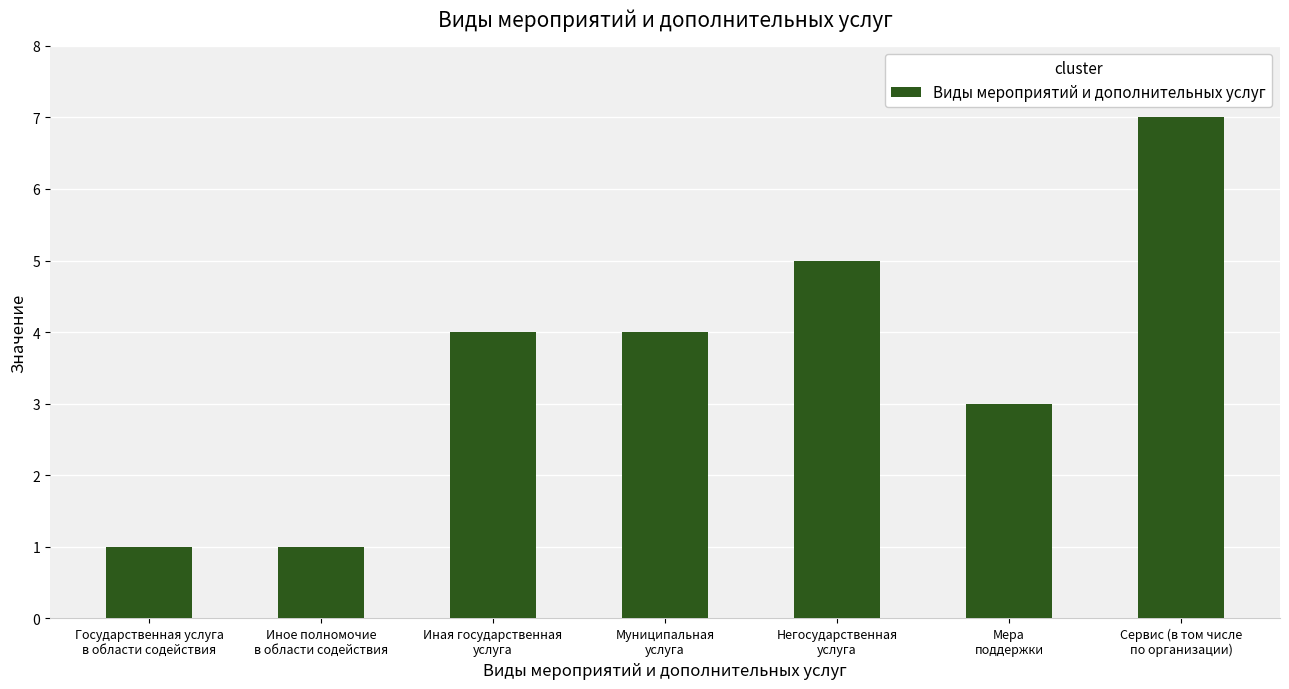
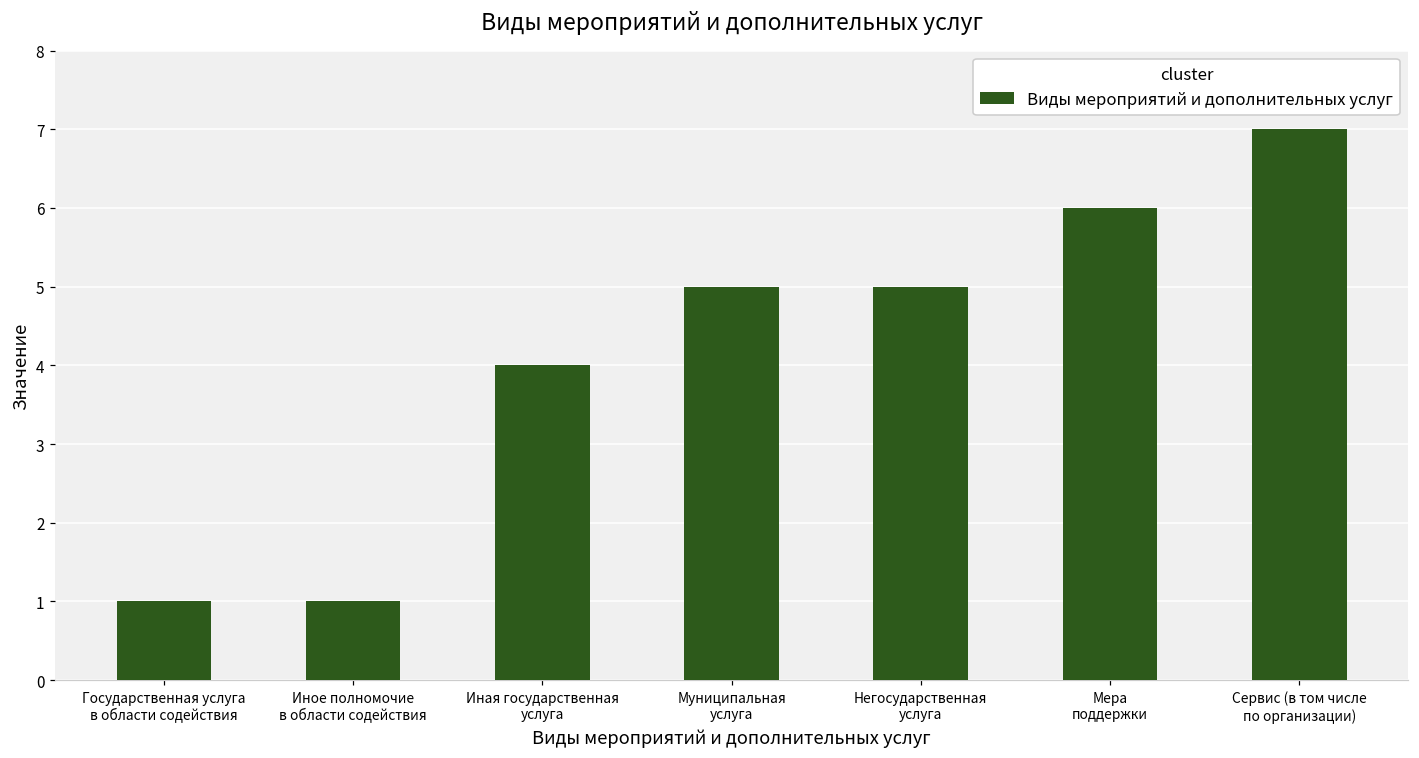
  {
    "Государственная услуга в области содействия": 1,
    "Иное полномочие в области содействия": 1,
    "Иная государственная услуга": 4,
-   "Муниципальная услуга": 4,
+   "Муниципальная услуга": 5,
    "Негосударственная услуга": 5,
-   "Мера поддержки": 3,
+   "Мера поддержки": 6,
    "Сервис (в том числе по организации)": 7
  }
